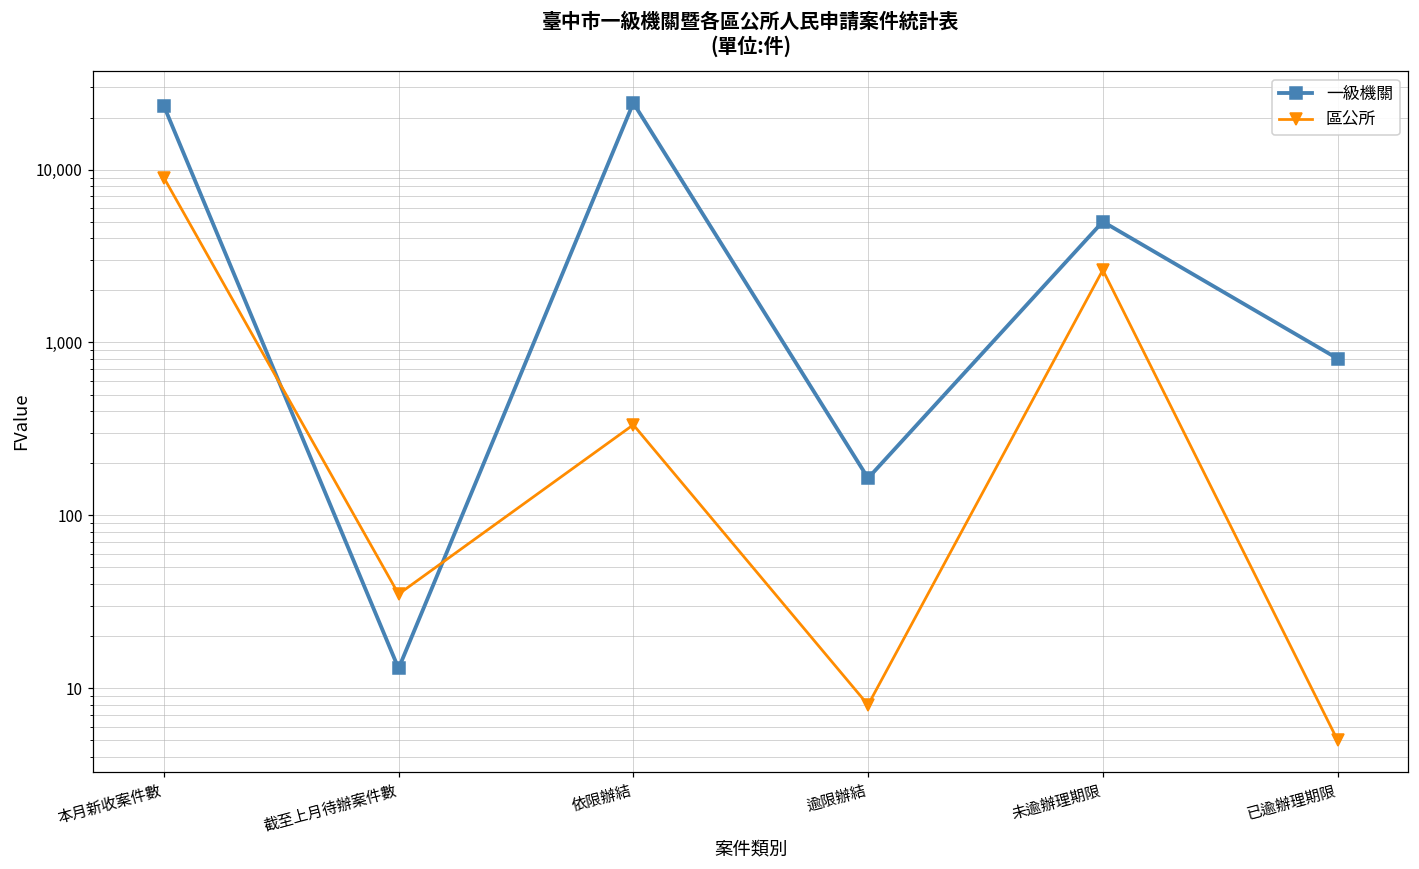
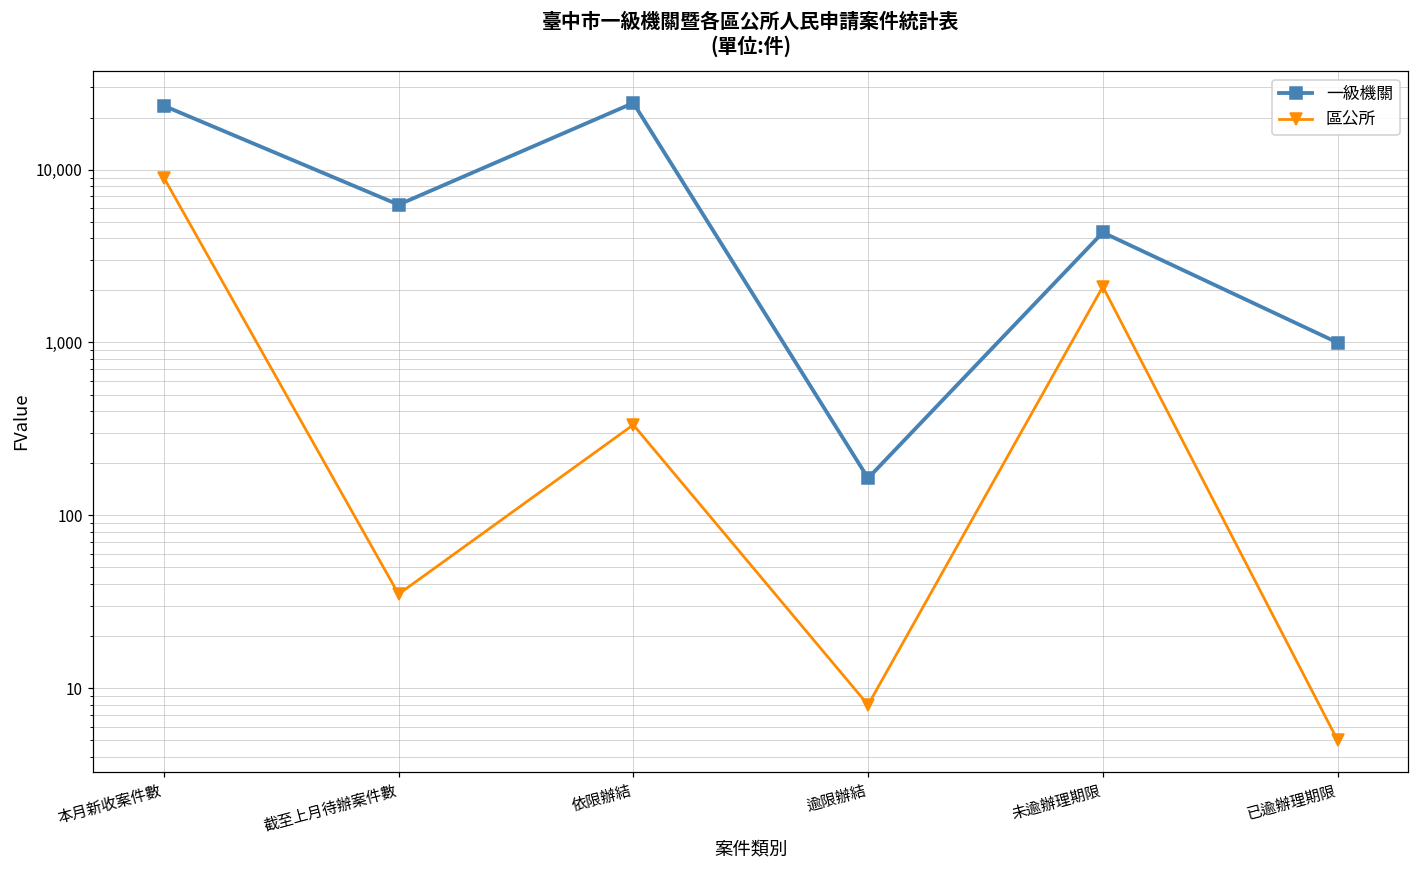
  {
    "一級機關": {
      "本月新收案件數": "23,000",
-     "截至上月待辦案件數": "13",
+     "截至上月待辦案件數": "6,300",
      "依限辦結": "24,000",
      "逾限辦結": "160",
-     "未逾辦理期限": "5,000",
-     "已逾辦理期限": "800"
+     "未逾辦理期限": "4,300",
+     "已逾辦理期限": "1,000"
    },
    "區公所": {
      "本月新收案件數": "9,000",
      "截至上月待辦案件數": "35",
      "依限辦結": "330",
      "逾限辦結": "8",
-     "未逾辦理期限": "2,600",
+     "未逾辦理期限": "2,100",
      "已逾辦理期限": "5"
    }
  }
